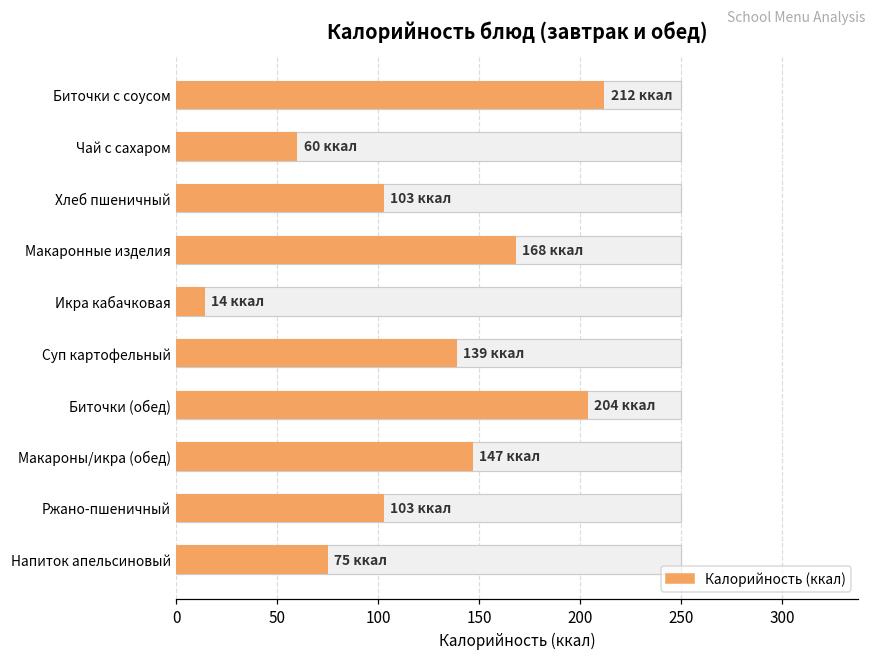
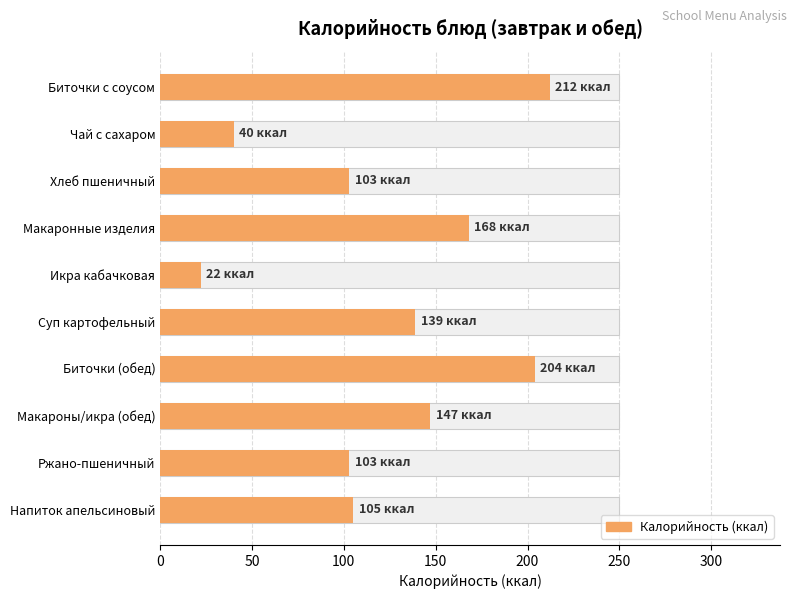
  {
    "Калорийность (ккал)": {
-     "Чай с сахаром": 60,
-     "Икра кабачковая": 14,
-     "Напиток апельсиновый": 75
+     "Чай с сахаром": 40,
+     "Икра кабачковая": 22,
+     "Напиток апельсиновый": 105
    }
  }
